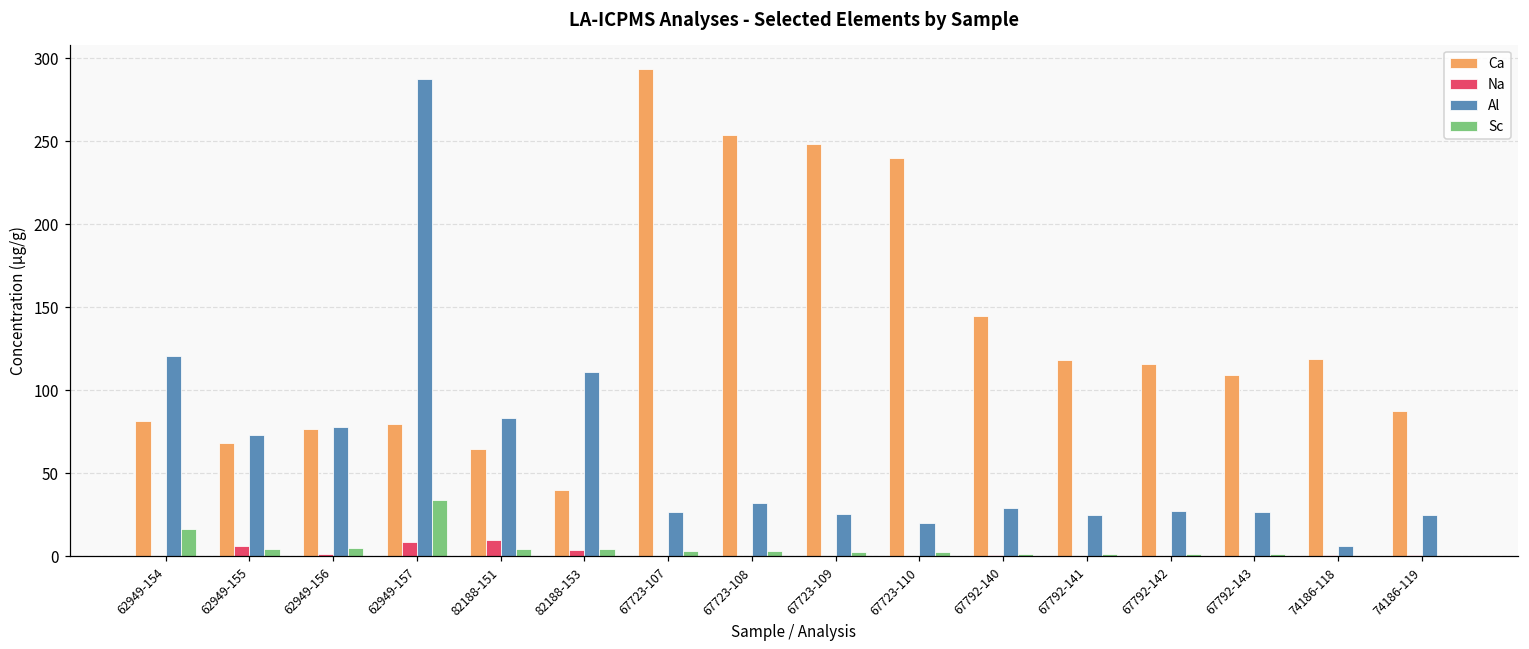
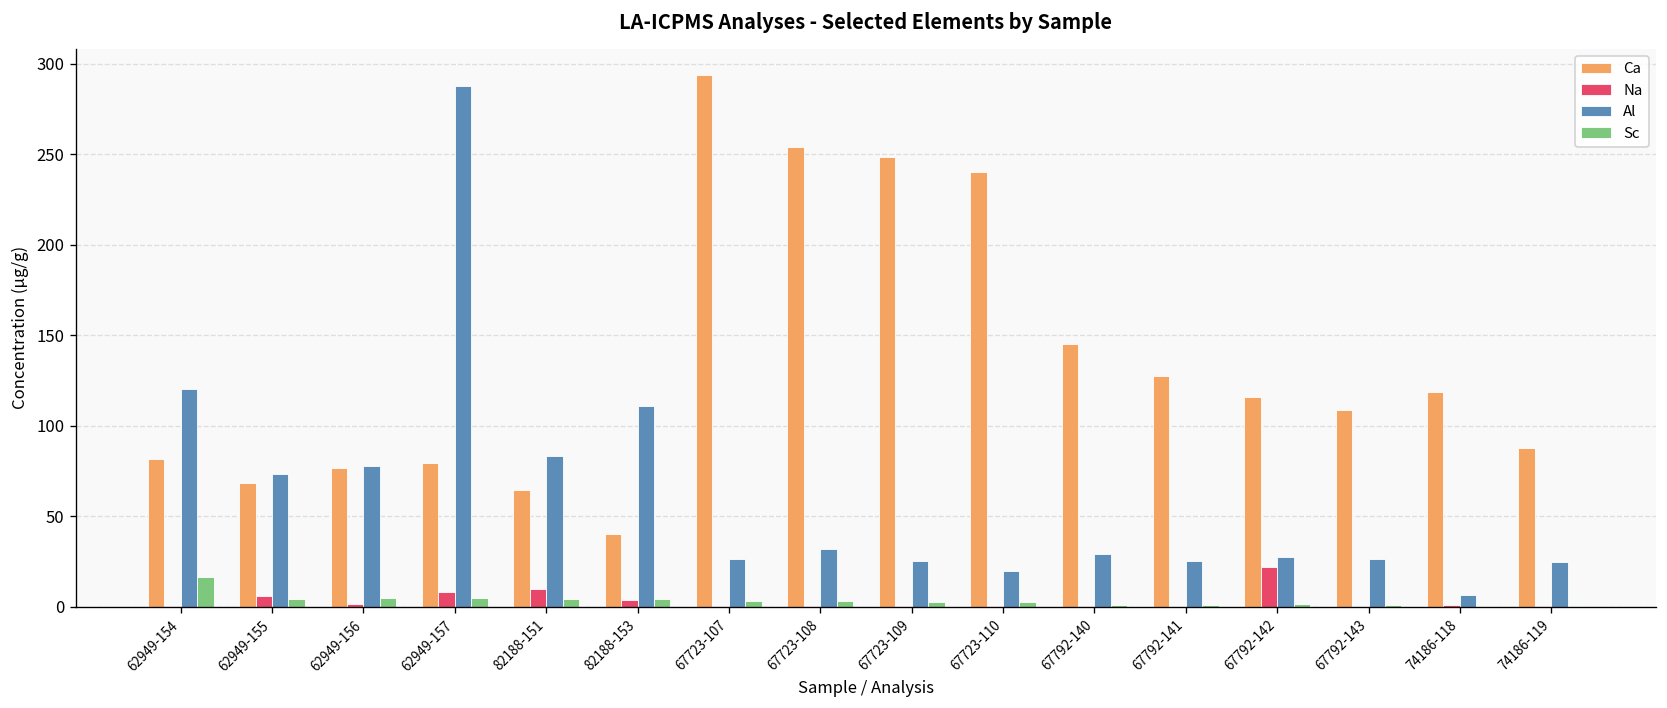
  {
    "Ca": {
      "62949-154": 81,
      "62949-155": 68,
      "62949-156": 77,
      "62949-157": 80,
      "82188-151": 65,
      "82188-153": 40,
      "67723-107": 294,
      "67723-108": 254,
      "67723-109": 248,
      "67723-110": 240,
      "67792-140": 145,
-     "67792-141": 118,
+     "67792-141": 128,
      "67792-142": 116,
      "67792-143": 109,
      "74186-118": 119,
      "74186-119": 88
    },
    "Na": {
      "62949-155": 6,
      "62949-157": 8,
      "82188-151": 10,
      "82188-153": 4,
-     "67792-142": 0
+     "67792-142": 22
    },
    "Al": {
      "62949-154": 120,
      "62949-155": 73,
      "62949-156": 78,
      "62949-157": 288,
      "82188-151": 83,
      "82188-153": 111,
      "67723-107": 27,
      "67723-108": 32,
      "67723-109": 26,
      "67723-110": 20,
      "67792-140": 29,
      "67792-141": 25,
      "67792-142": 27,
      "67792-143": 26,
      "74186-118": 6,
      "74186-119": 25
    },
    "Sc": {
      "62949-154": 17,
      "62949-155": 4,
      "62949-156": 5,
-     "62949-157": 34,
+     "62949-157": 5,
      "82188-151": 4,
      "82188-153": 4,
      "67723-107": 3,
      "67723-108": 3,
      "67723-109": 3,
      "67723-110": 3
    }
  }
